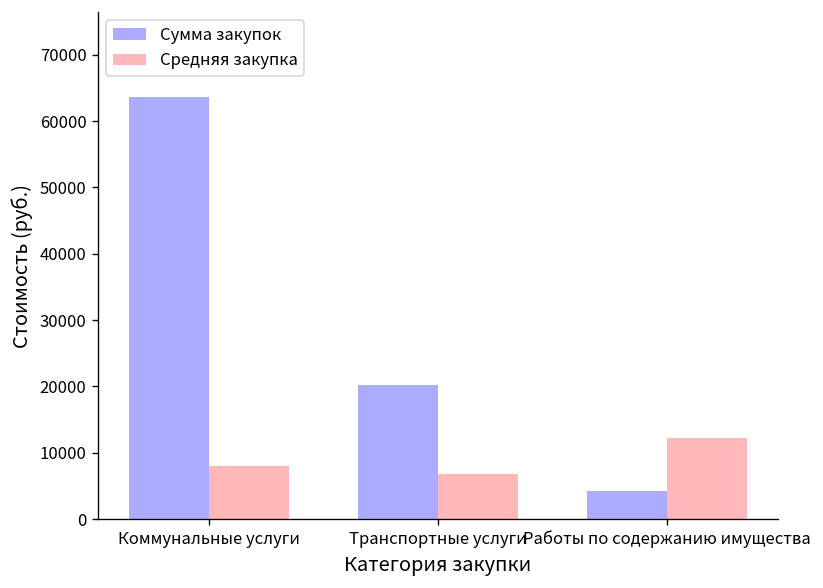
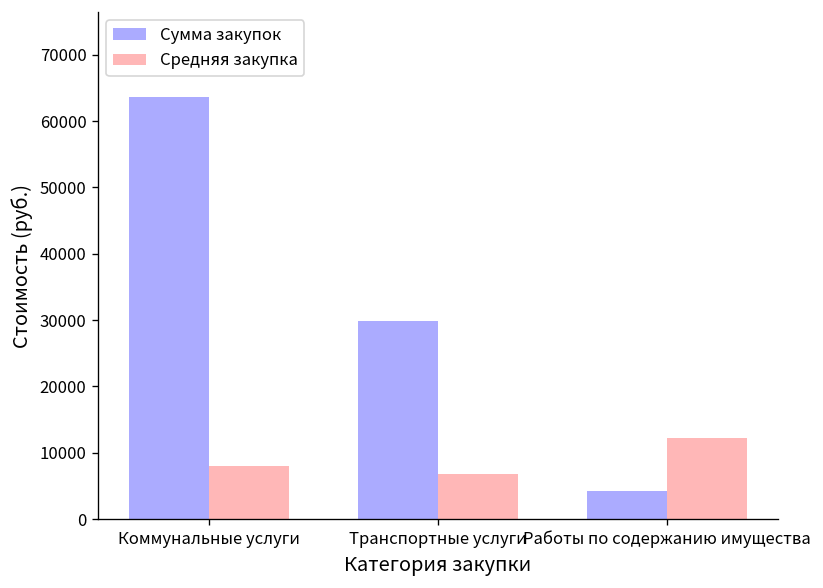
  {
    "Сумма закупок": {
      "Коммунальные услуги": 64000,
-     "Транспортные услуги": 20000,
+     "Транспортные услуги": 30000,
      "Работы по содержанию имущества": 4000
    },
    "Средняя закупка": {
      "Коммунальные услуги": 8000,
      "Транспортные услуги": 7000,
      "Работы по содержанию имущества": 12000
    }
  }
